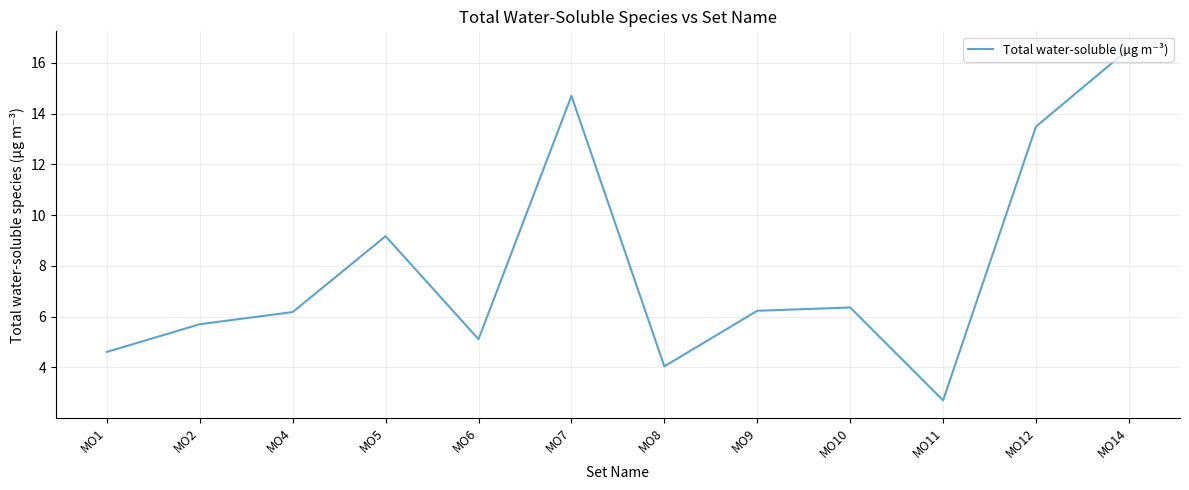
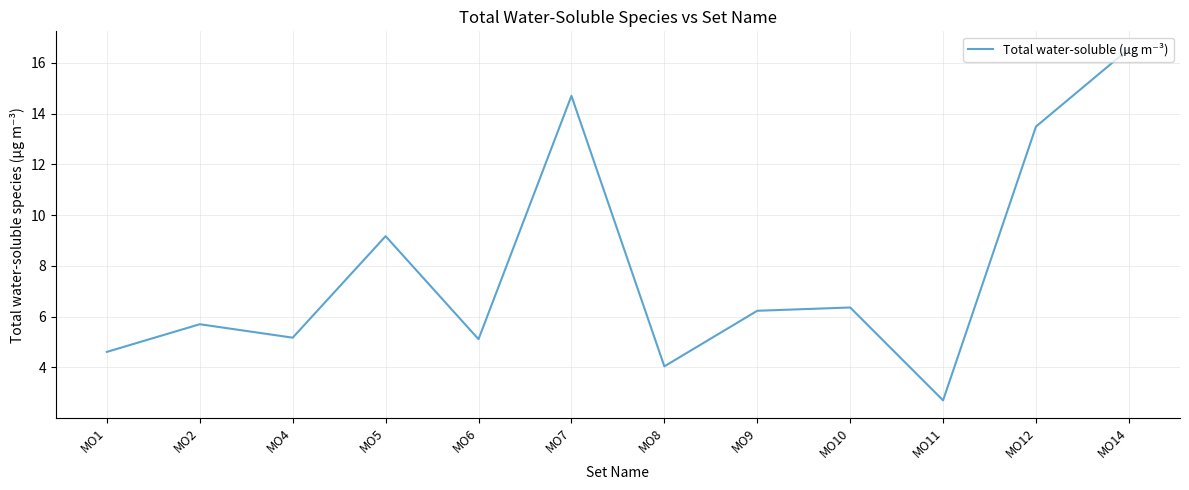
  {
    "MO1": 4.6,
    "MO2": 5.7,
-   "MO4": 6.2,
+   "MO4": 5.2,
    "MO5": 9.2,
    "MO6": 5.1,
    "MO7": 14.7,
    "MO8": 4.0,
    "MO9": 6.2,
    "MO10": 6.4,
    "MO11": 2.7,
    "MO12": 13.5
  }
